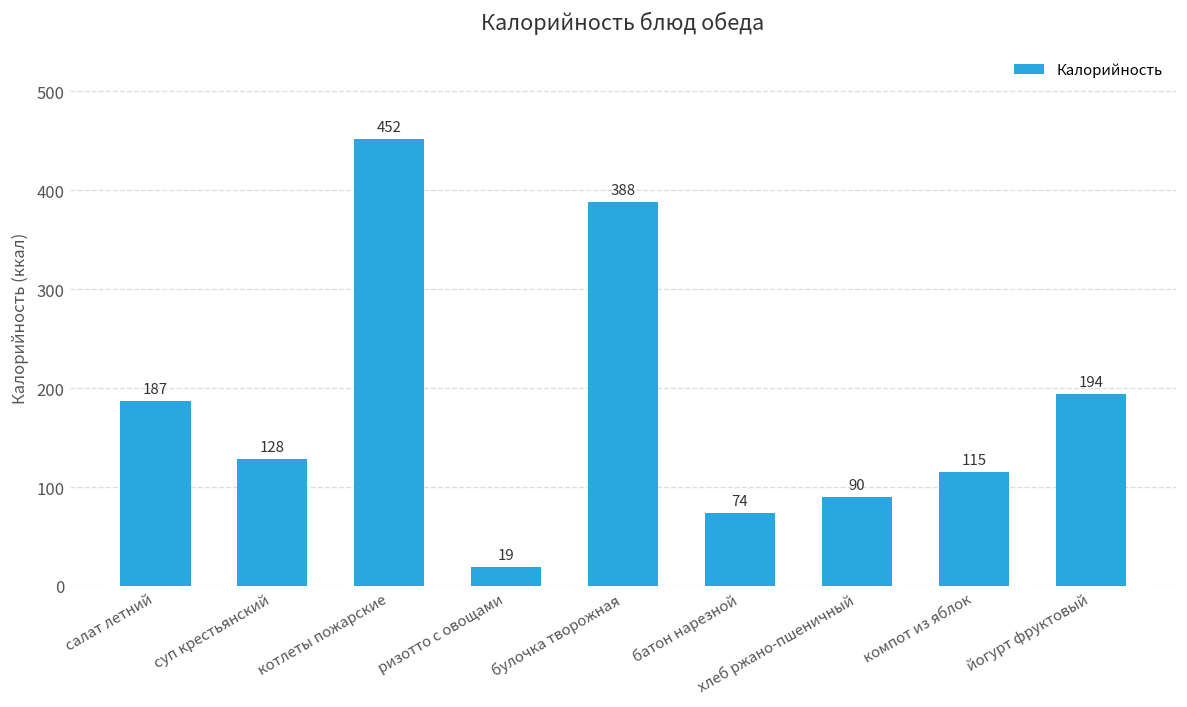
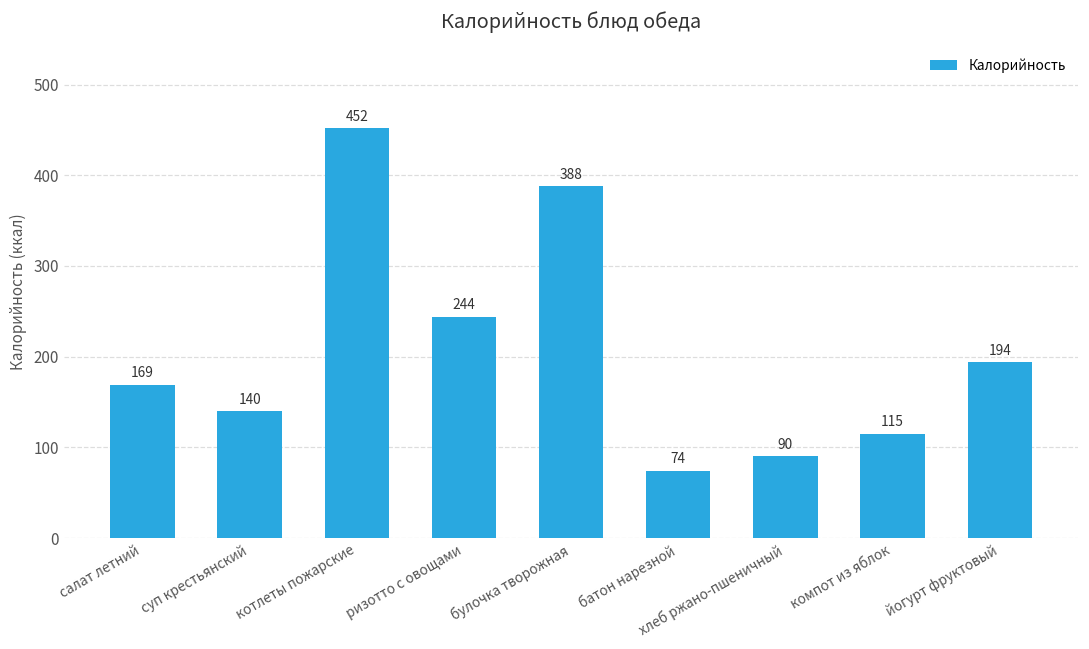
  {
-   "салат летний": 187,
-   "суп крестьянский": 128,
+   "салат летний": 169,
+   "суп крестьянский": 140,
    "котлеты пожарские": 452,
-   "ризотто с овощами": 19,
+   "ризотто с овощами": 244,
    "булочка творожная": 388,
    "батон нарезной": 74,
    "хлеб ржано-пшеничный": 90,
    "компот из яблок": 115,
    "йогурт фруктовый": 194
  }
